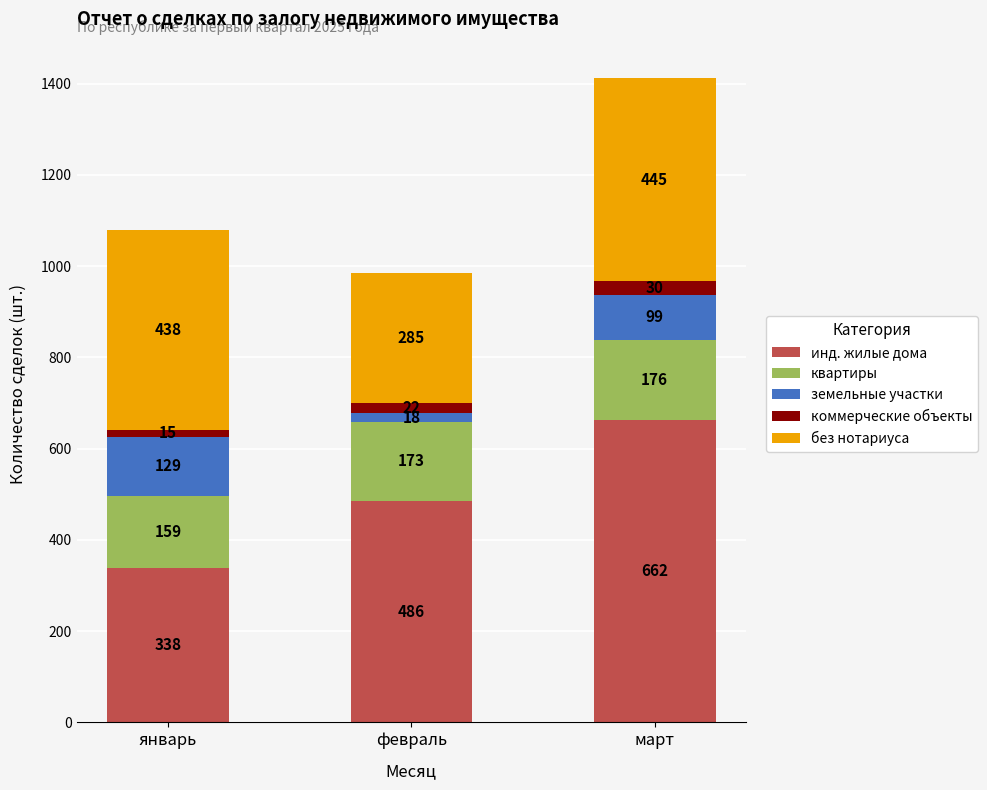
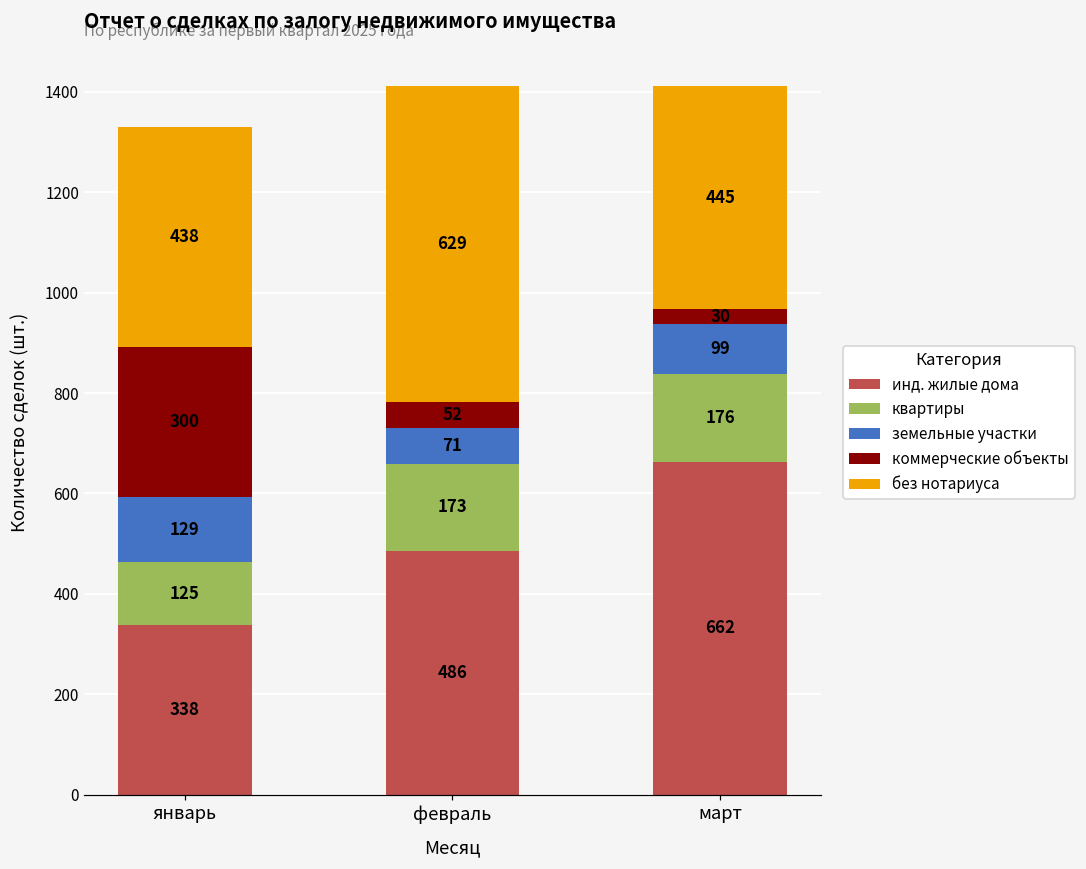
  {
    "инд. жилые дома": {
      "январь": 338,
      "февраль": 486,
      "март": 662
    },
    "квартиры": {
-     "январь": 159,
+     "январь": 125,
      "февраль": 173,
      "март": 176
    },
    "земельные участки": {
      "январь": 129,
-     "февраль": 18,
+     "февраль": 71,
      "март": 99
    },
    "коммерческие объекты": {
-     "январь": 15,
-     "февраль": 22,
+     "январь": 300,
+     "февраль": 52,
      "март": 30
    },
    "без нотариуса": {
      "январь": 438,
-     "февраль": 285,
+     "февраль": 629,
      "март": 445
    }
  }
